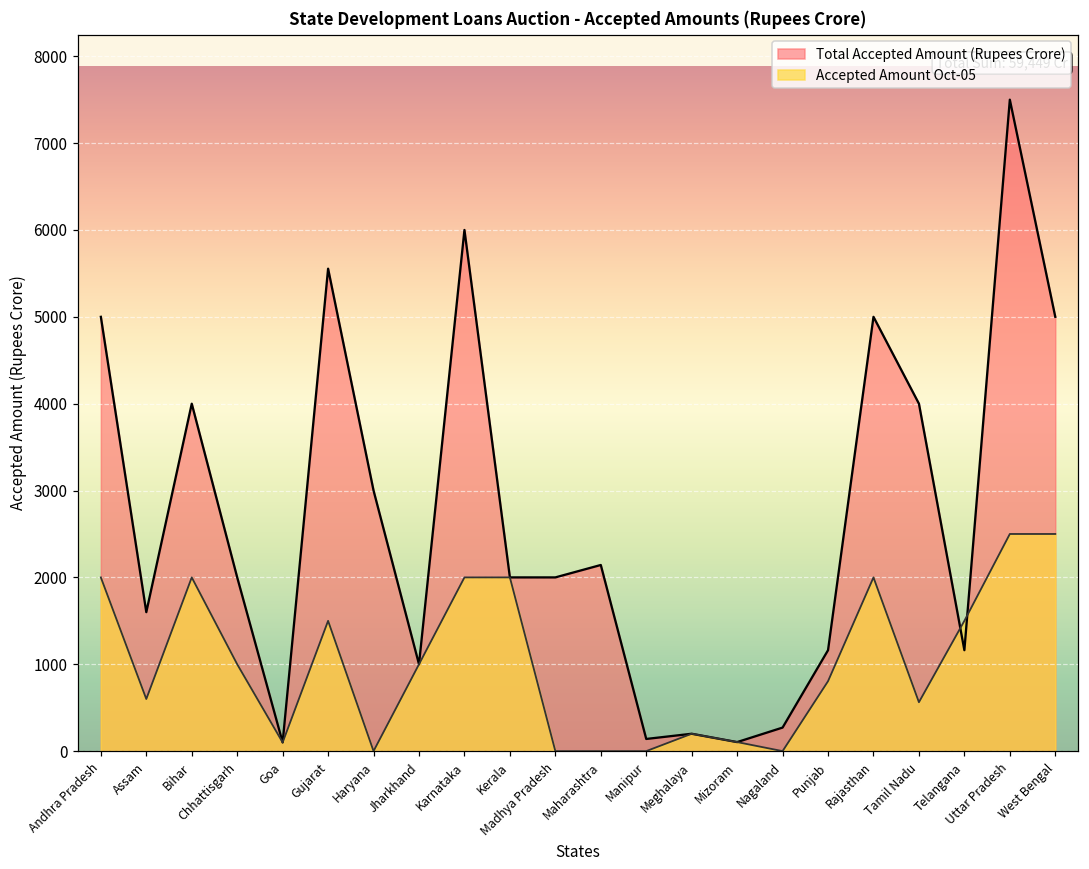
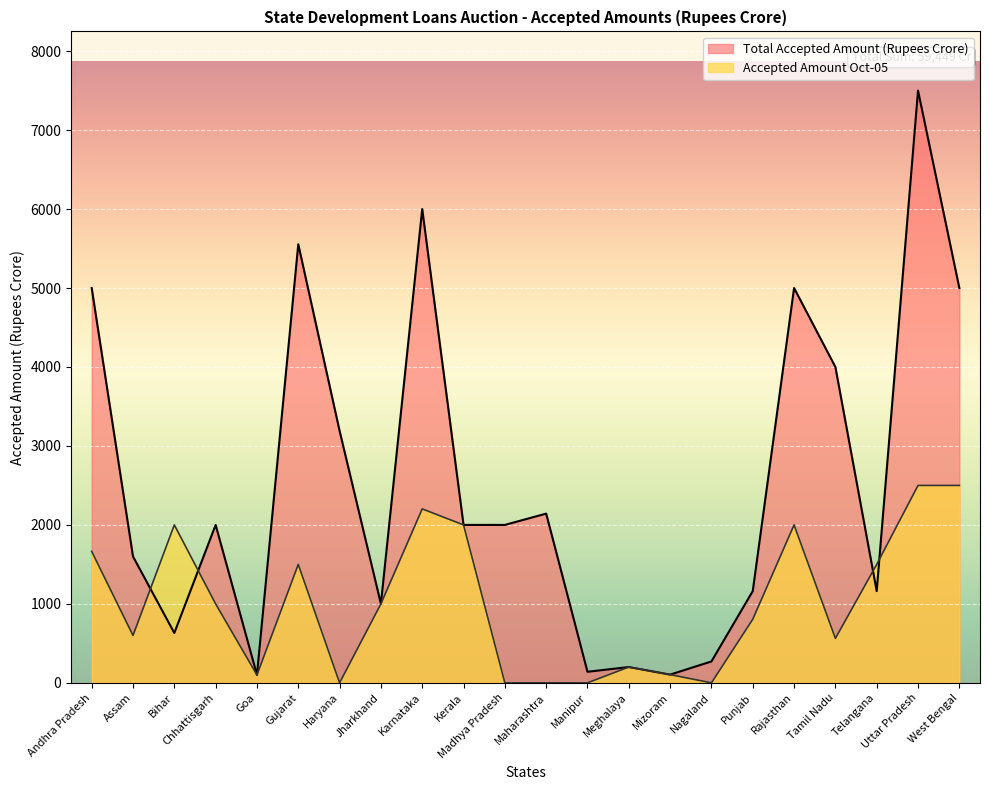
  {
    "Total Accepted Amount (Rupees Crore)": {
      "Andhra Pradesh": 5000,
      "Assam": 1600,
-     "Bihar": 4000,
+     "Bihar": 600,
      "Chhattisgarh": 2000,
      "Gujarat": 5600,
-     "Haryana": 3000,
+     "Haryana": 3200,
      "Karnataka": 6000,
      "Madhya Pradesh": 2000,
      "Maharashtra": 2100,
      "Manipur": 100,
      "Nagaland": 300,
      "Punjab": 1200,
      "Rajasthan": 5000,
      "Tamil Nadu": 4000,
      "Telangana": 1200,
      "Uttar Pradesh": 7500,
      "West Bengal": 5000
    },
    "Accepted Amount Oct-05": {
-     "Andhra Pradesh": 2000,
+     "Andhra Pradesh": 1700,
      "Assam": 600,
      "Bihar": 2000,
      "Chhattisgarh": 1000,
      "Gujarat": 1500,
      "Haryana": 0,
-     "Karnataka": 2000,
+     "Karnataka": 2200,
      "Madhya Pradesh": 0,
      "Maharashtra": 0,
      "Manipur": 0,
      "Nagaland": 0,
      "Punjab": 800,
      "Rajasthan": 2000,
      "Tamil Nadu": 600,
      "Telangana": 1500,
      "Uttar Pradesh": 2500,
      "West Bengal": 2500
    }
  }
